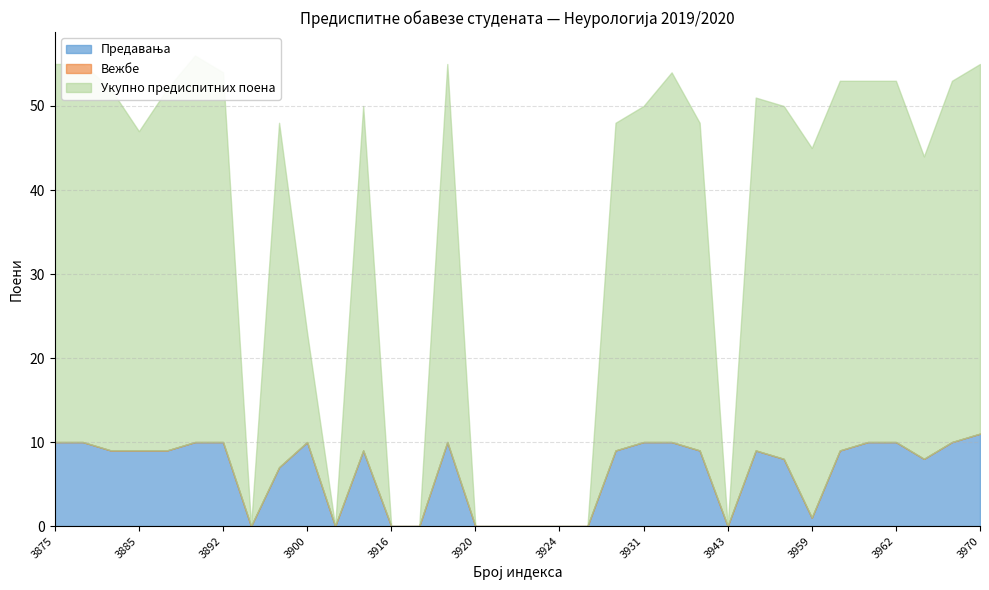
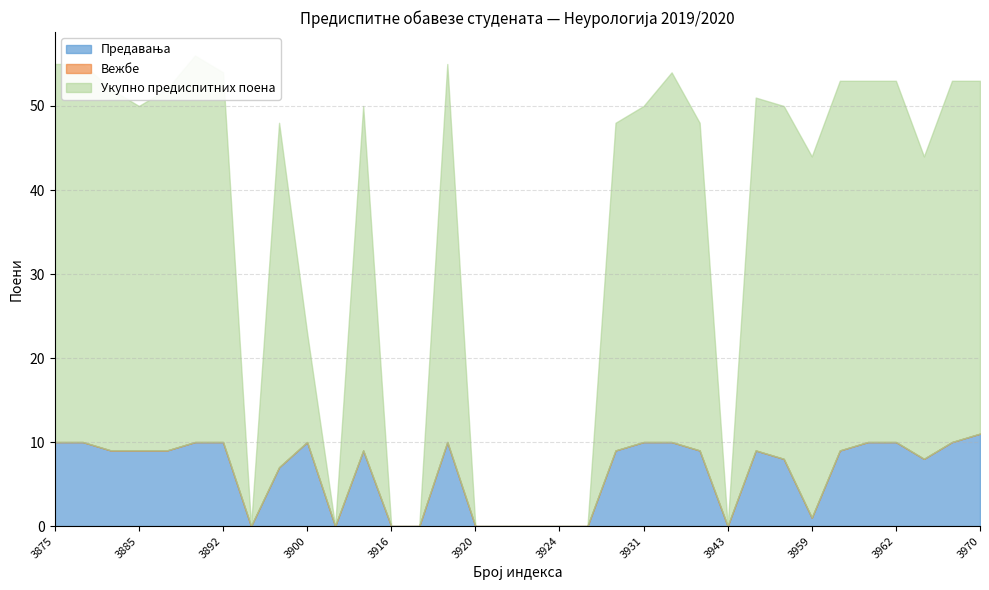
  {
    "Вежбе": {
      "3875": 10,
      "3885": 9,
      "3892": 10,
      "3900": 10,
      "3931": 10,
      "3959": 1,
      "3962": 10,
      "3970": 11
    },
    "Укупно предиспитних поена": {
      "3875": 45,
-     "3885": 38,
+     "3885": 41,
      "3900": 13,
      "3931": 40,
-     "3959": 44,
+     "3959": 43,
      "3962": 43,
-     "3970": 44
+     "3970": 42
    }
  }
